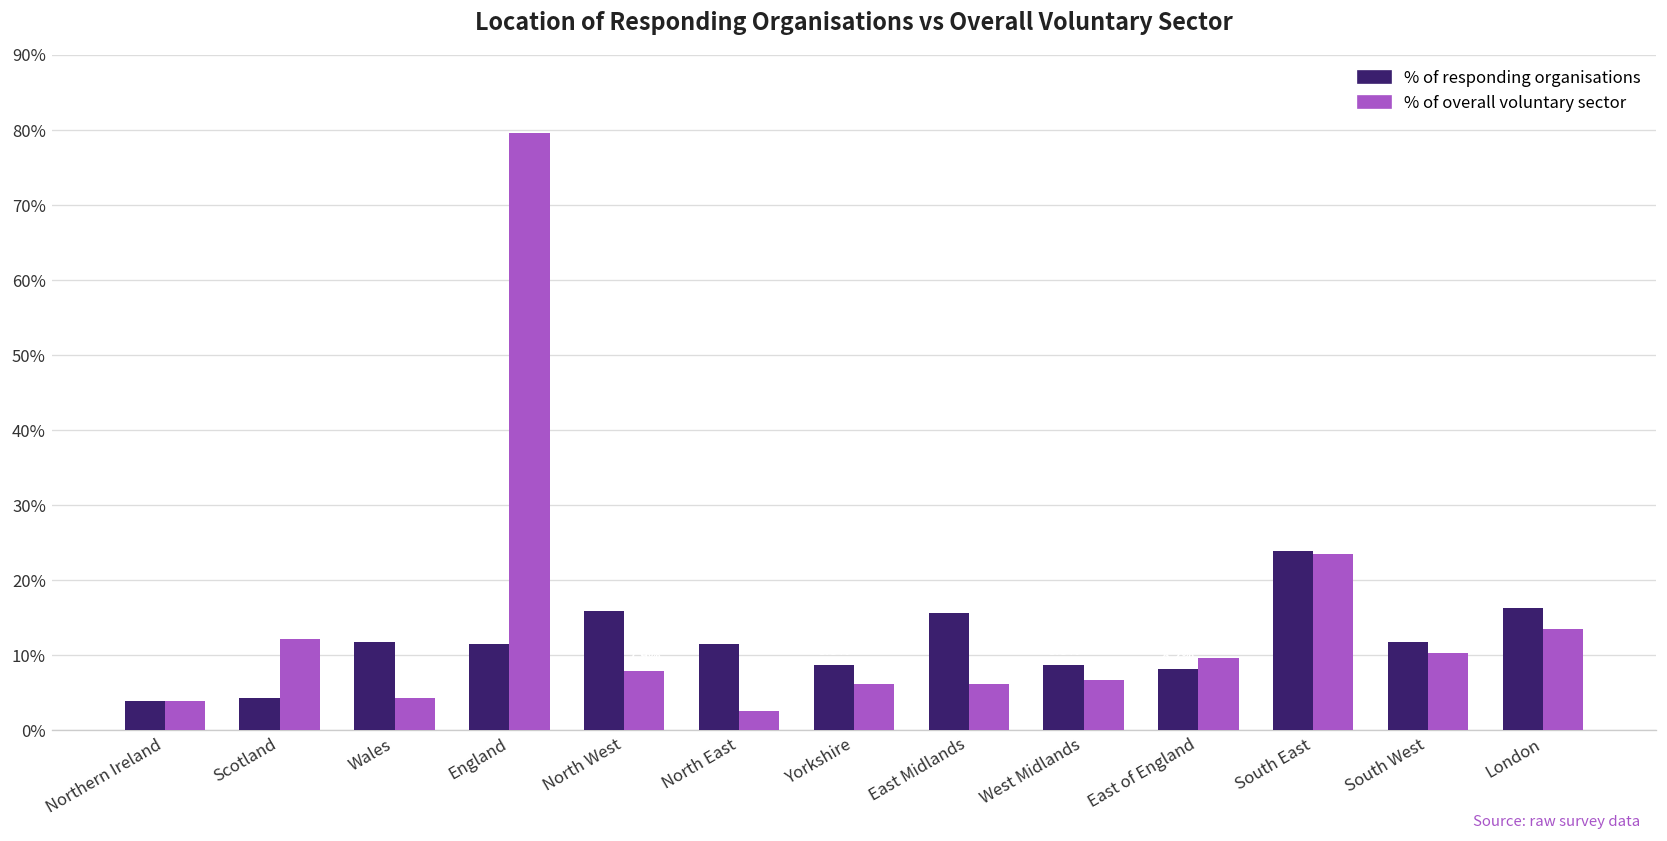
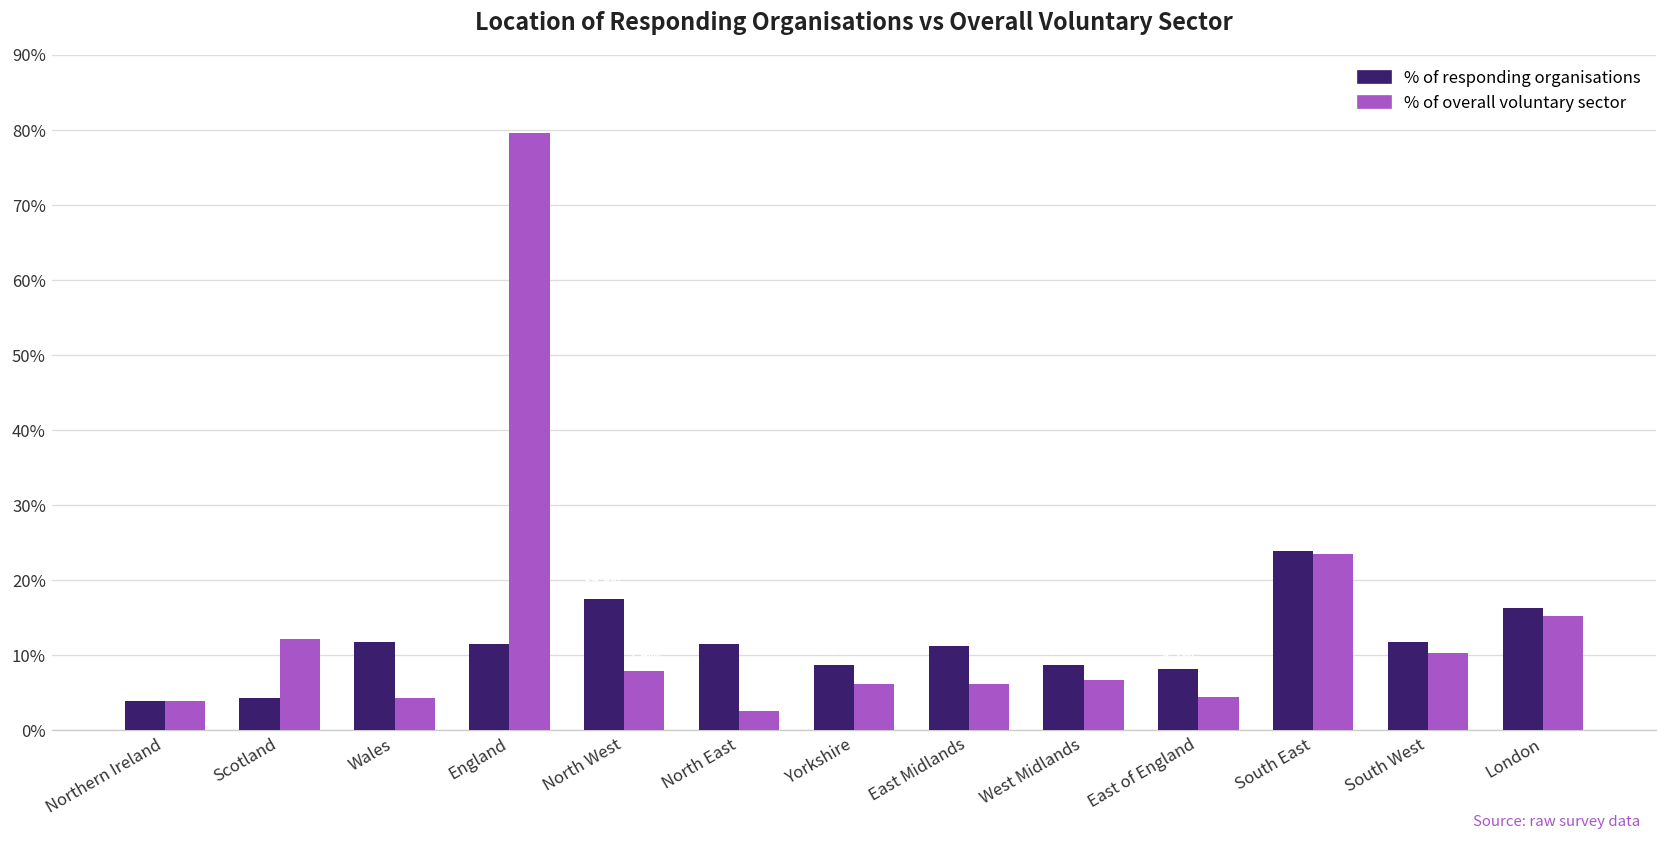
  {
    "% of responding organisations": {
      "Northern Ireland": "4%",
      "Scotland": "4%",
      "Wales": "12%",
      "England": "11%",
-     "North West": "16%",
+     "North West": "18%",
      "North East": "11%",
      "Yorkshire": "9%",
-     "East Midlands": "16%",
+     "East Midlands": "11%",
      "West Midlands": "9%",
      "East of England": "8%",
      "South East": "24%",
      "South West": "12%",
      "London": "16%"
    },
    "% of overall voluntary sector": {
      "Northern Ireland": "4%",
      "Scotland": "12%",
      "Wales": "4%",
      "England": "80%",
      "North West": "8%",
      "North East": "3%",
      "Yorkshire": "6%",
      "East Midlands": "6%",
      "West Midlands": "7%",
-     "East of England": "10%",
+     "East of England": "5%",
      "South East": "23%",
      "South West": "10%",
-     "London": "14%"
+     "London": "15%"
    }
  }
